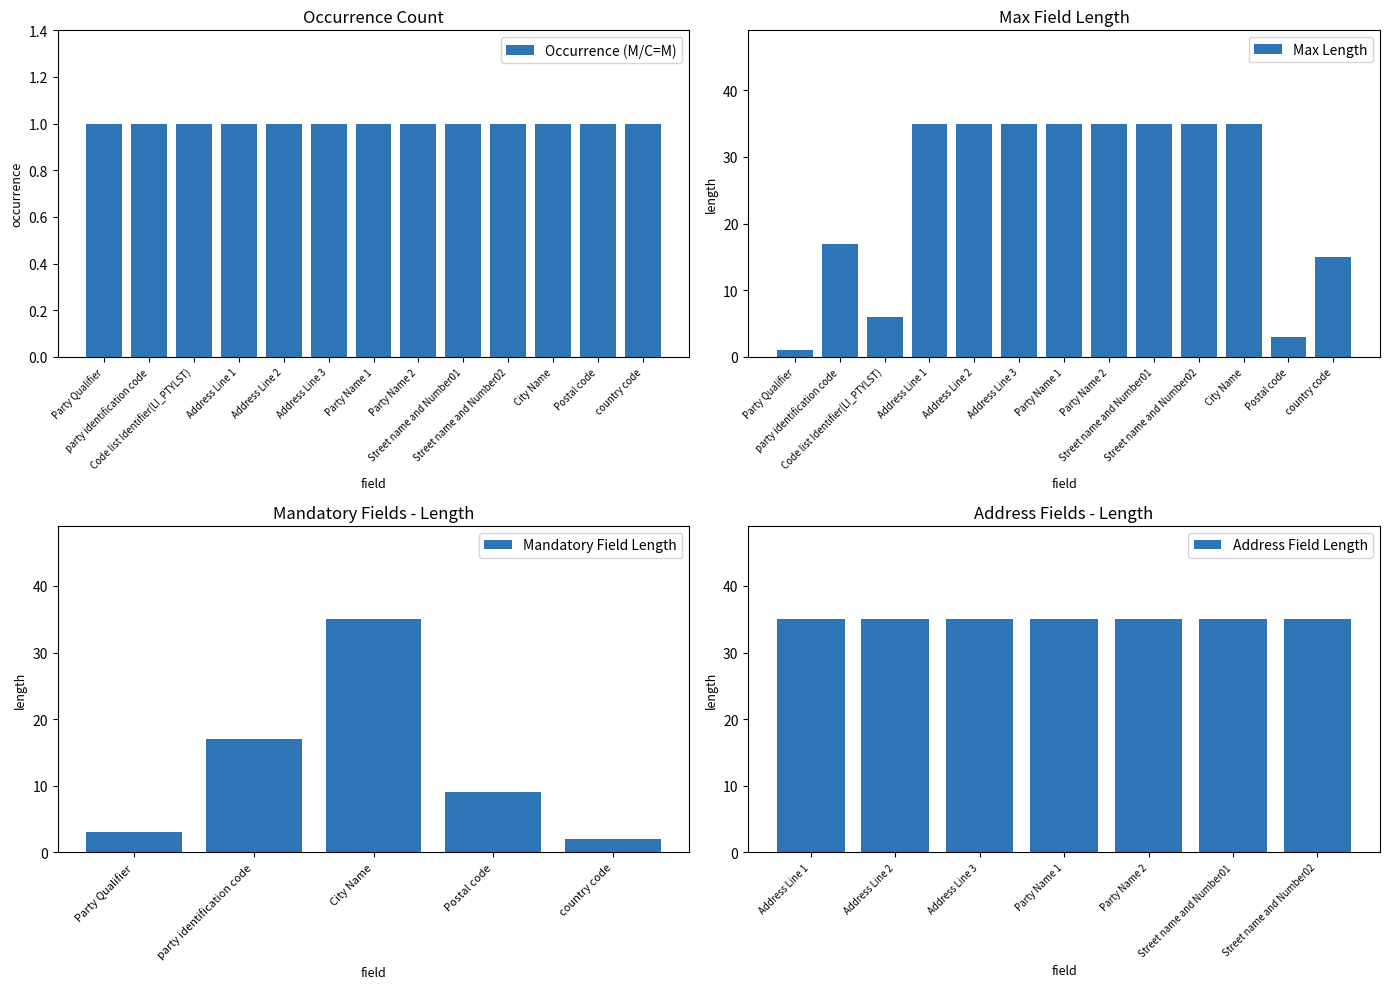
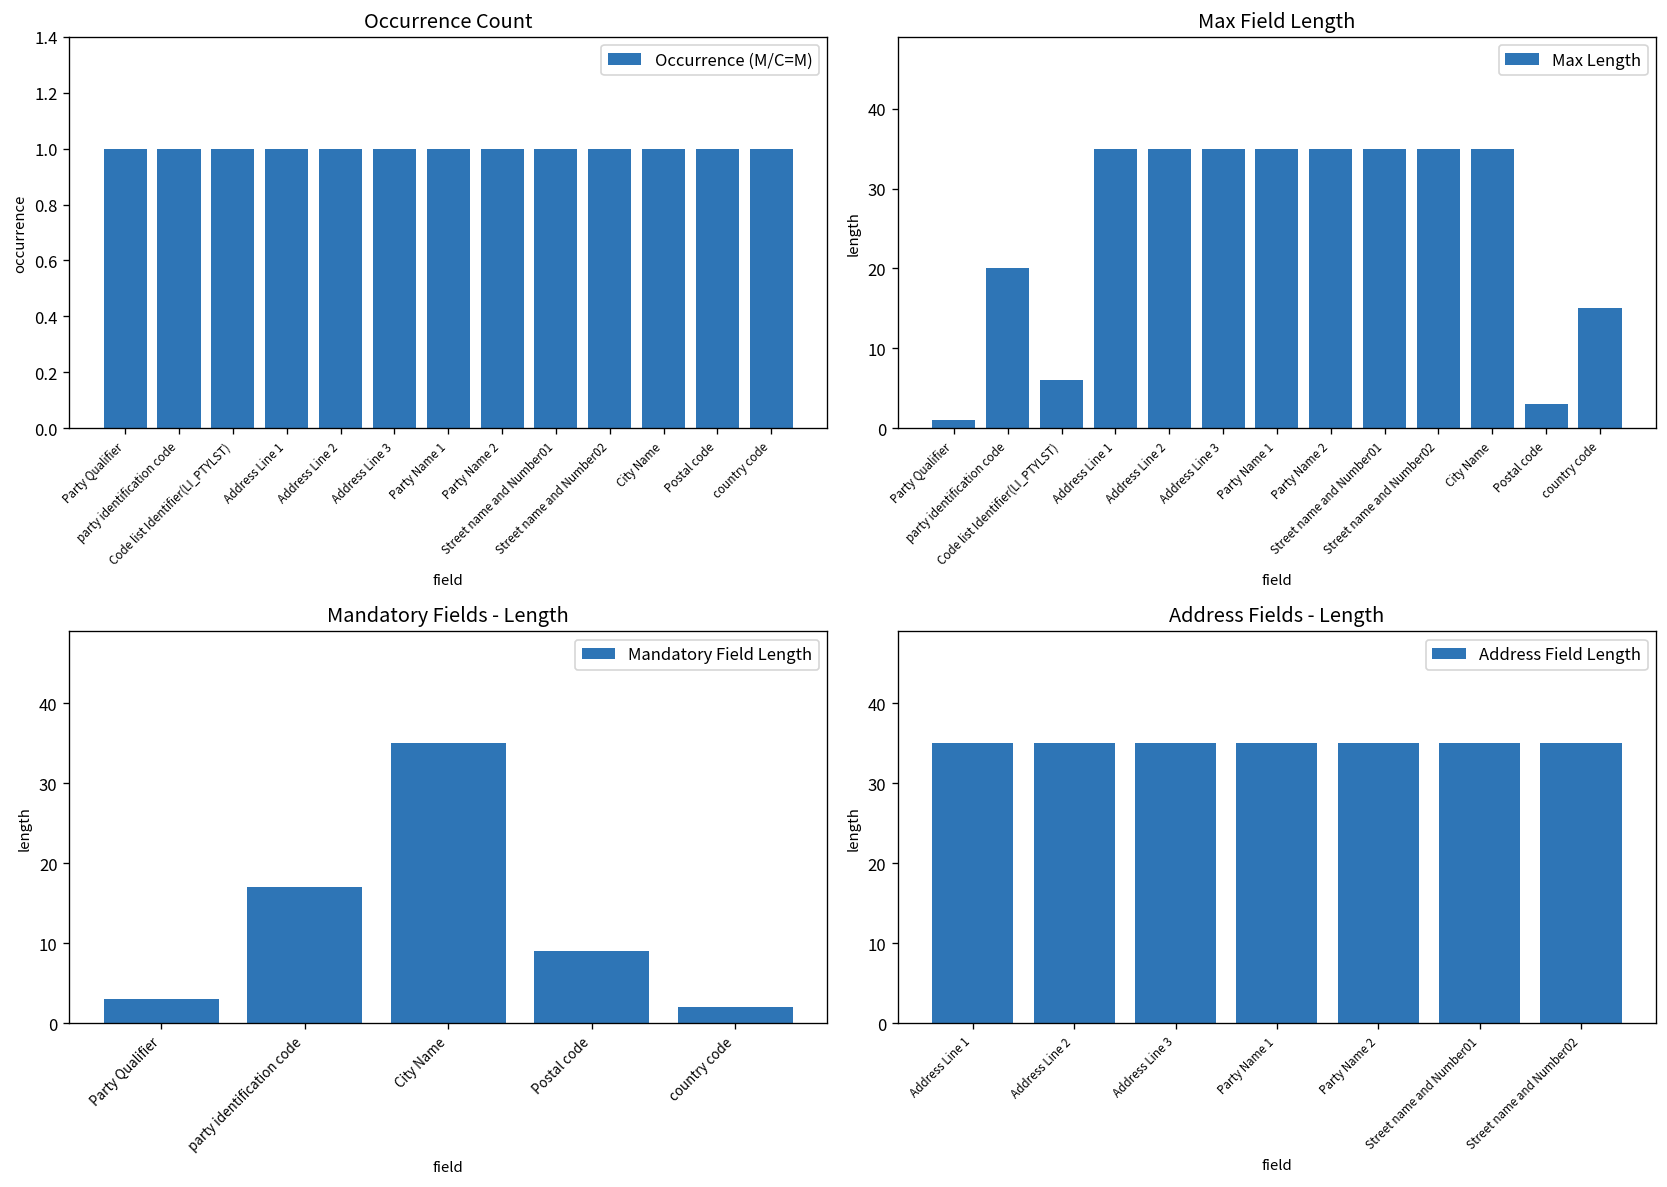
  {
    "Occurrence Count": {
      "Party Qualifier": 1.00,
      "party identification code": 1.00,
      "Code list Identifier(LI_PTYLST)": 1.00,
      "Address Line 1": 1.00,
      "Address Line 2": 1.00,
      "Address Line 3": 1.00,
      "Party Name 1": 1.00,
      "Party Name 2": 1.00,
      "Street name and Number01": 1.00,
      "Street name and Number02": 1.00,
      "City Name": 1.00,
      "Postal code": 1.00,
      "country code": 1.00
    },
    "Max Field Length": {
      "Party Qualifier": 1,
-     "party identification code": 17,
+     "party identification code": 20,
      "Code list Identifier(LI_PTYLST)": 6,
      "Address Line 1": 35,
      "Address Line 2": 35,
      "Address Line 3": 35,
      "Party Name 1": 35,
      "Party Name 2": 35,
      "Street name and Number01": 35,
      "Street name and Number02": 35,
      "City Name": 35,
      "Postal code": 3,
      "country code": 15
    },
    "Mandatory Fields - Length": {
      "Party Qualifier": 3,
      "party identification code": 17,
      "City Name": 35,
      "Postal code": 9,
      "country code": 2
    },
    "Address Fields - Length": {
      "Address Line 1": 35,
      "Address Line 2": 35,
      "Address Line 3": 35,
      "Party Name 1": 35,
      "Party Name 2": 35,
      "Street name and Number01": 35,
      "Street name and Number02": 35
    }
  }
